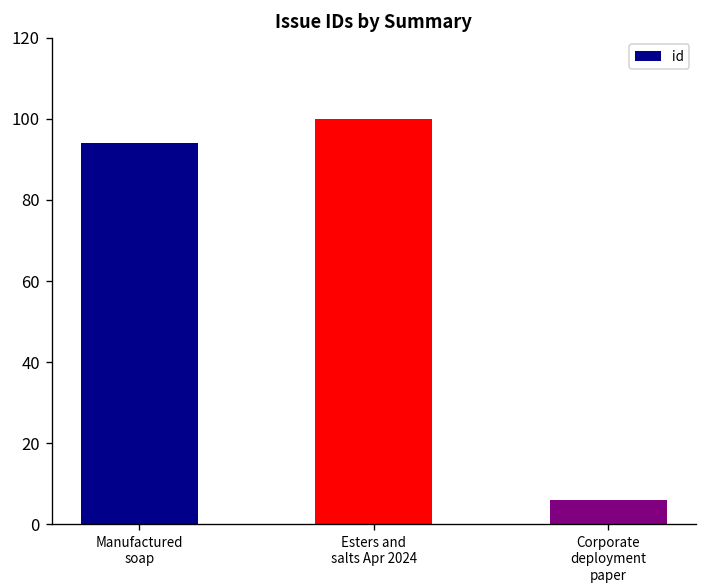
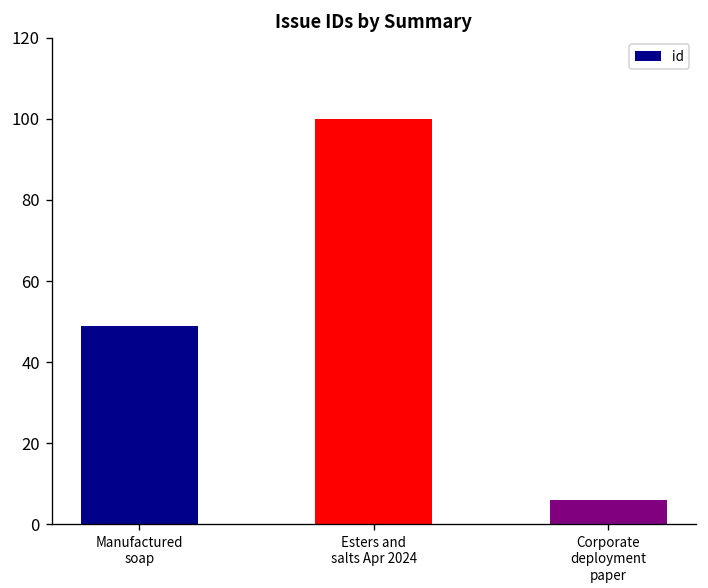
  {
-   "Manufactured soap": 94,
+   "Manufactured soap": 49,
    "Esters and salts Apr 2024": 100,
    "Corporate deployment paper": 6
  }
